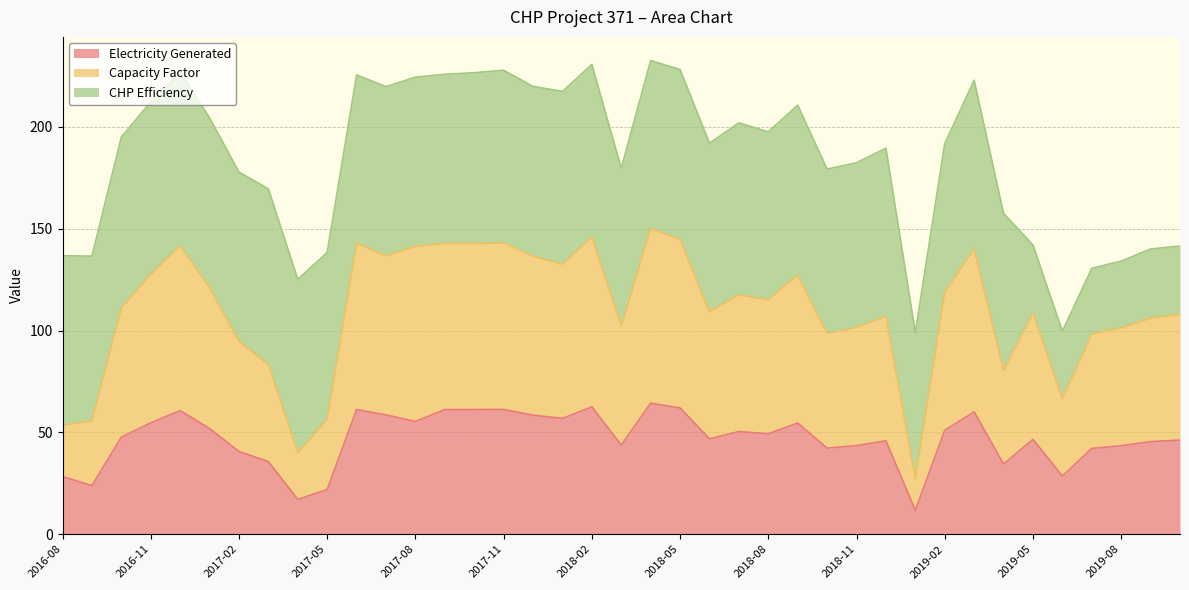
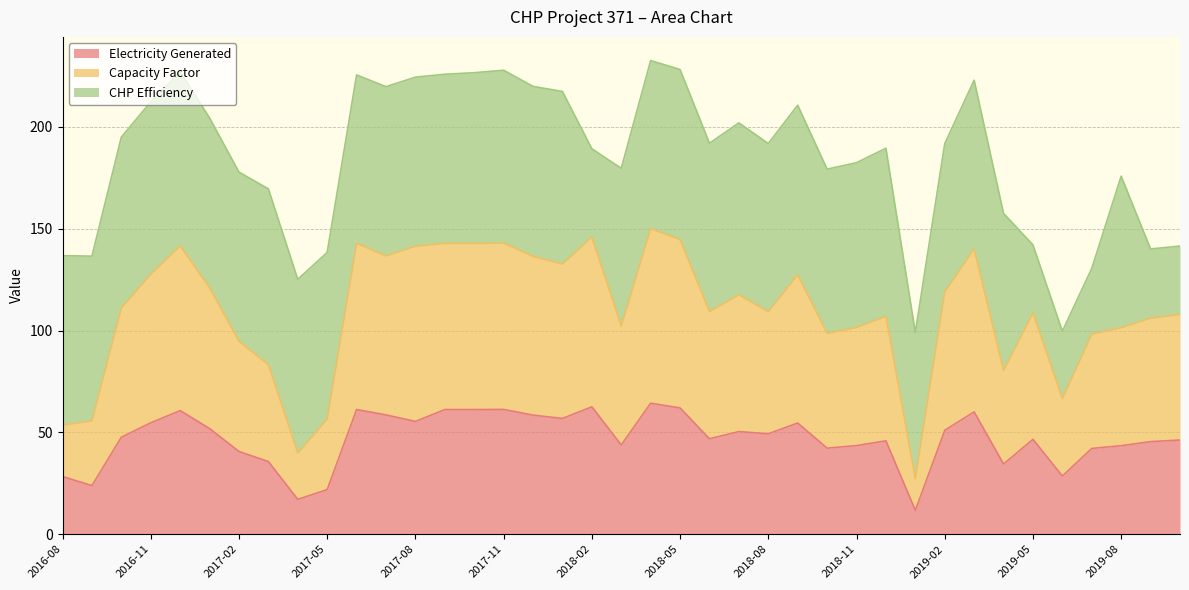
  {
    "Electricity Generated": {
      "2016-08": 28,
      "2016-11": 55,
      "2017-02": 41,
      "2017-05": 22,
      "2017-08": 55,
      "2017-11": 61,
      "2018-02": 63,
      "2018-05": 62,
      "2018-08": 49,
      "2018-11": 44,
      "2019-02": 51,
      "2019-05": 47,
      "2019-08": 43
    },
    "Capacity Factor": {
      "2016-08": 25,
      "2016-11": 73,
      "2017-02": 54,
      "2017-05": 35,
      "2017-08": 86,
      "2017-11": 82,
      "2018-02": 83,
      "2018-05": 83,
-     "2018-08": 66,
+     "2018-08": 60,
      "2018-11": 58,
      "2019-02": 68,
      "2019-05": 62,
      "2019-08": 58
    },
    "CHP Efficiency": {
      "2016-08": 83,
      "2017-02": 83,
      "2017-05": 82,
      "2017-08": 83,
      "2017-11": 85,
-     "2018-02": 85,
+     "2018-02": 43,
      "2018-05": 84,
      "2018-08": 83,
      "2018-11": 81,
      "2019-02": 73,
      "2019-05": 33,
-     "2019-08": 33
+     "2019-08": 74
    }
  }
